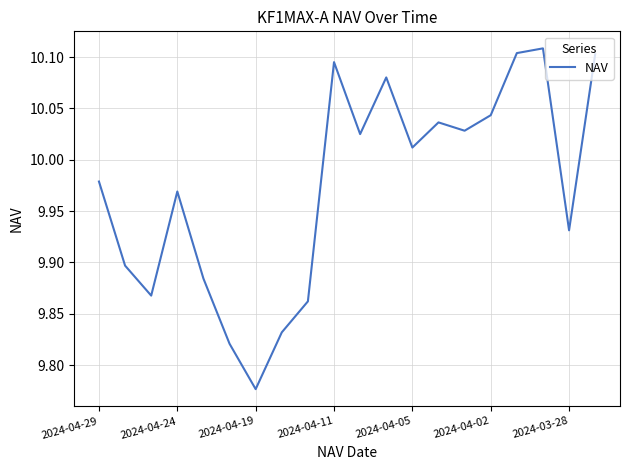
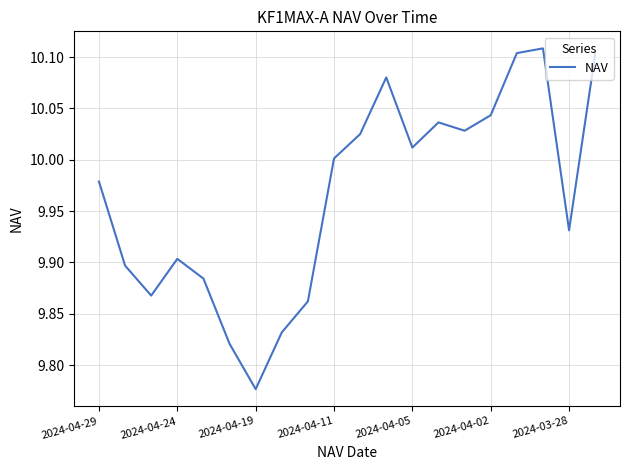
  {
    "2024-04-29": 9.979,
-   "2024-04-24": 9.969,
+   "2024-04-24": 9.904,
    "2024-04-19": 9.777,
-   "2024-04-11": 10.095,
+   "2024-04-11": 10.001,
    "2024-04-05": 10.012,
    "2024-04-02": 10.043,
    "2024-03-28": 9.931
  }
